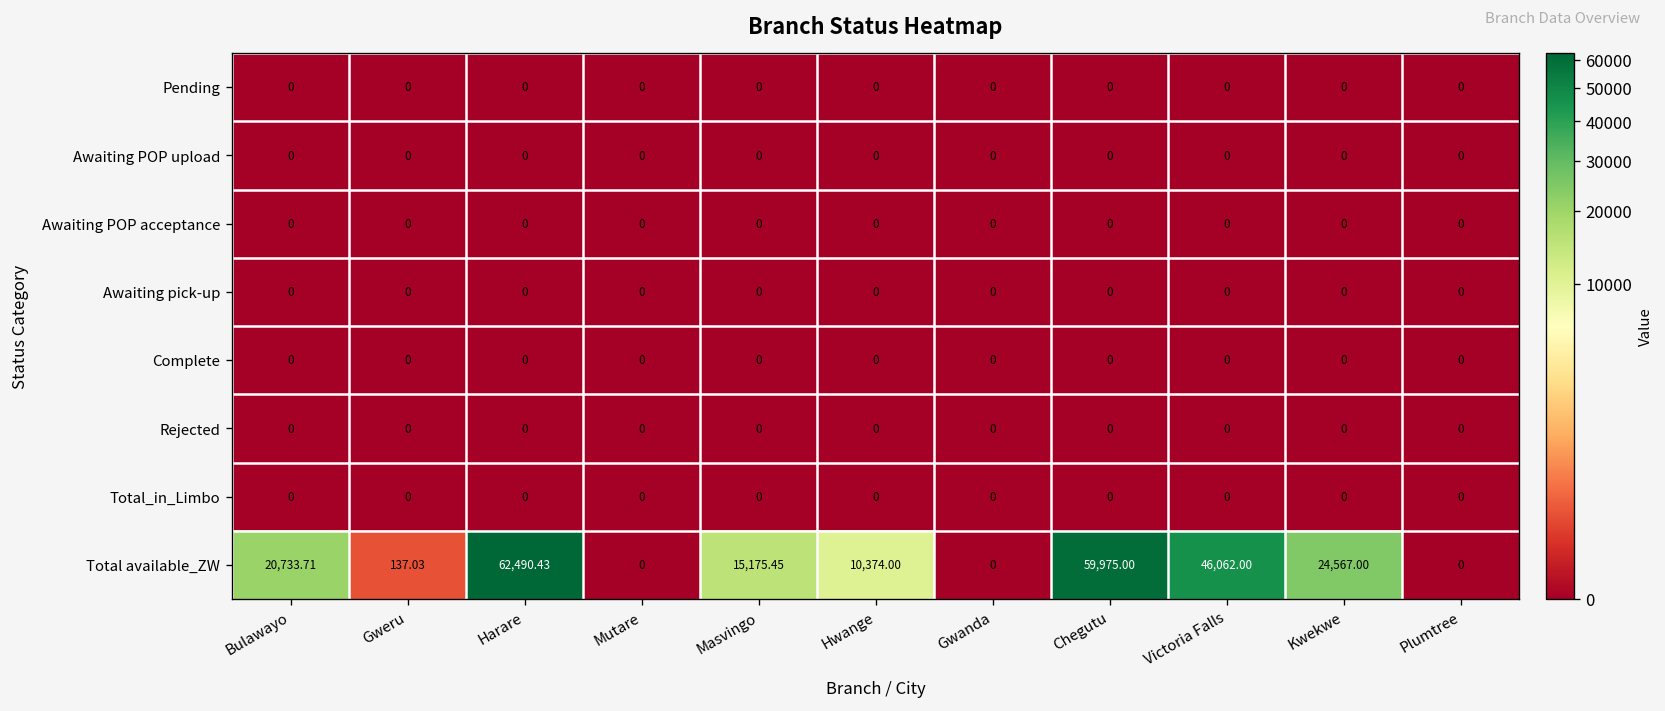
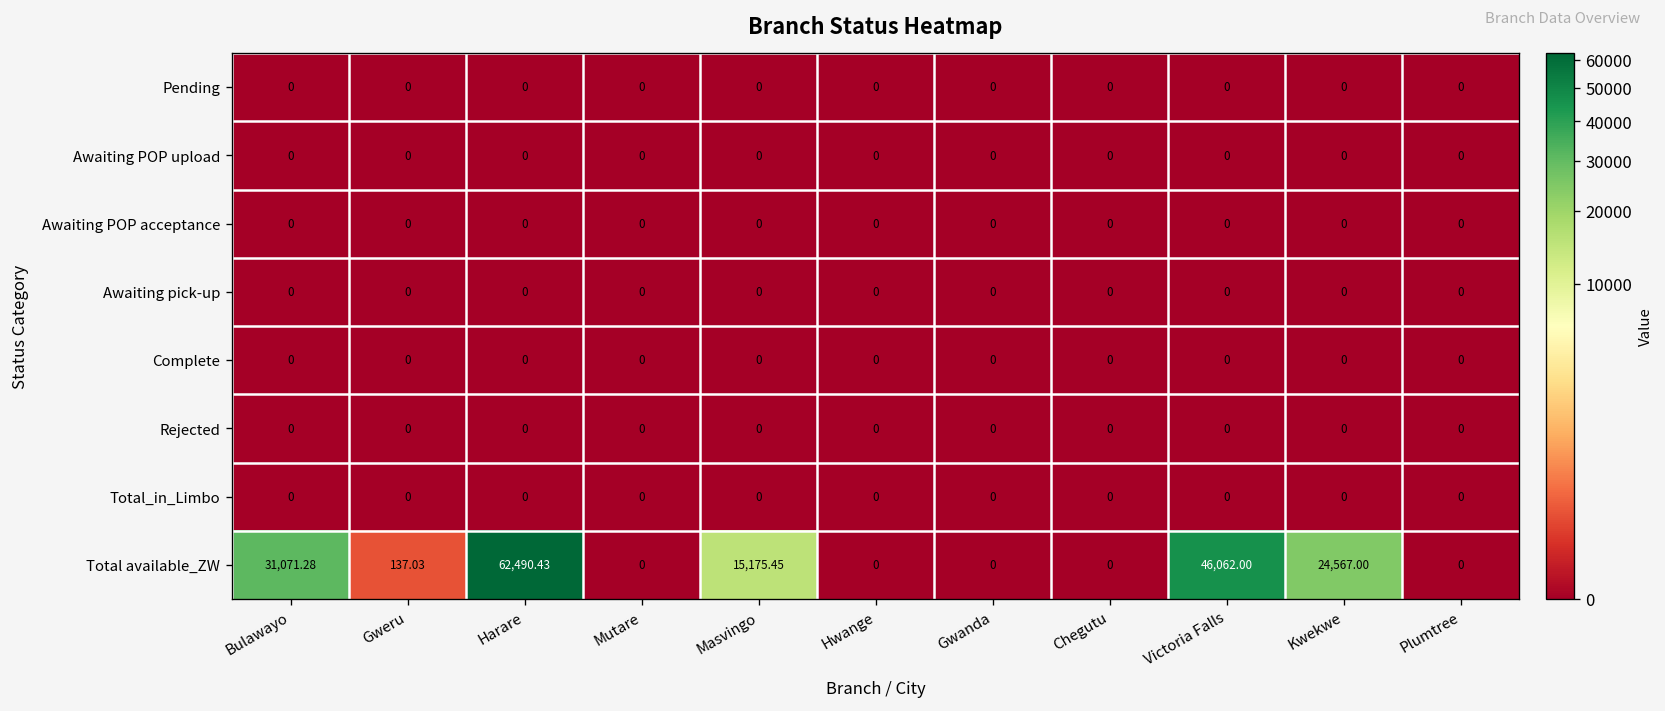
  {
    "Pending": {
      "Bulawayo": "0",
      "Gweru": "0",
      "Harare": "0",
      "Mutare": "0",
      "Masvingo": "0",
      "Hwange": "0",
      "Gwanda": "0",
      "Chegutu": "0",
      "Victoria Falls": "0",
      "Kwekwe": "0",
      "Plumtree": "0"
    },
    "Awaiting POP upload": {
      "Bulawayo": "0",
      "Gweru": "0",
      "Harare": "0",
      "Mutare": "0",
      "Masvingo": "0",
      "Hwange": "0",
      "Gwanda": "0",
      "Chegutu": "0",
      "Victoria Falls": "0",
      "Kwekwe": "0",
      "Plumtree": "0"
    },
    "Awaiting POP acceptance": {
      "Bulawayo": "0",
      "Gweru": "0",
      "Harare": "0",
      "Mutare": "0",
      "Masvingo": "0",
      "Hwange": "0",
      "Gwanda": "0",
      "Chegutu": "0",
      "Victoria Falls": "0",
      "Kwekwe": "0",
      "Plumtree": "0"
    },
    "Awaiting pick-up": {
      "Bulawayo": "0",
      "Gweru": "0",
      "Harare": "0",
      "Mutare": "0",
      "Masvingo": "0",
      "Hwange": "0",
      "Gwanda": "0",
      "Chegutu": "0",
      "Victoria Falls": "0",
      "Kwekwe": "0",
      "Plumtree": "0"
    },
    "Complete": {
      "Bulawayo": "0",
      "Gweru": "0",
      "Harare": "0",
      "Mutare": "0",
      "Masvingo": "0",
      "Hwange": "0",
      "Gwanda": "0",
      "Chegutu": "0",
      "Victoria Falls": "0",
      "Kwekwe": "0",
      "Plumtree": "0"
    },
    "Rejected": {
      "Bulawayo": "0",
      "Gweru": "0",
      "Harare": "0",
      "Mutare": "0",
      "Masvingo": "0",
      "Hwange": "0",
      "Gwanda": "0",
      "Chegutu": "0",
      "Victoria Falls": "0",
      "Kwekwe": "0",
      "Plumtree": "0"
    },
    "Total_in_Limbo": {
      "Bulawayo": "0",
      "Gweru": "0",
      "Harare": "0",
      "Mutare": "0",
      "Masvingo": "0",
      "Hwange": "0",
      "Gwanda": "0",
      "Chegutu": "0",
      "Victoria Falls": "0",
      "Kwekwe": "0",
      "Plumtree": "0"
    },
    "Total available_ZW": {
-     "Bulawayo": "20,733.71",
+     "Bulawayo": "31,071.28",
      "Gweru": "137.03",
      "Harare": "62,490.43",
      "Mutare": "0",
      "Masvingo": "15,175.45",
-     "Hwange": "10,374.00",
+     "Hwange": "0",
      "Gwanda": "0",
-     "Chegutu": "59,975.00",
+     "Chegutu": "0",
      "Victoria Falls": "46,062.00",
      "Kwekwe": "24,567.00",
      "Plumtree": "0"
    }
  }
